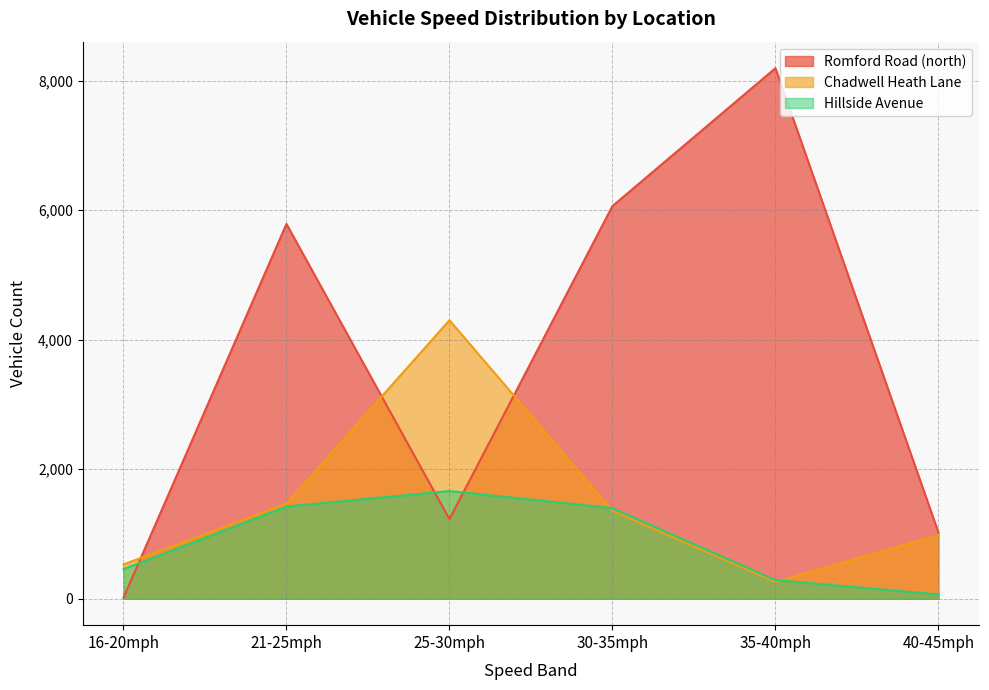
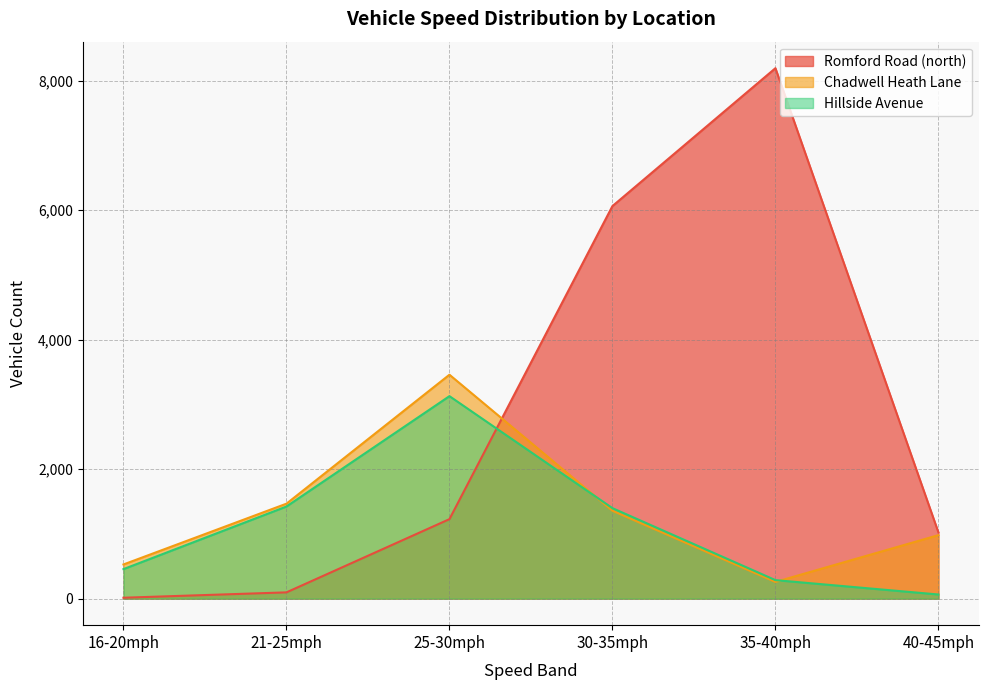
  {
    "Romford Road (north)": {
      "16-20mph": "0",
-     "21-25mph": "5,800",
+     "21-25mph": "100",
      "25-30mph": "1,200",
      "30-35mph": "6,100",
      "35-40mph": "8,200",
      "40-45mph": "1,000"
    },
    "Chadwell Heath Lane": {
      "16-20mph": "500",
      "21-25mph": "1,500",
-     "25-30mph": "4,300",
+     "25-30mph": "3,500",
      "30-35mph": "1,400",
      "40-45mph": "1,000"
    },
    "Hillside Avenue": {
      "16-20mph": "500",
      "21-25mph": "1,400",
-     "25-30mph": "1,700",
+     "25-30mph": "3,100",
      "30-35mph": "1,400",
      "40-45mph": "100"
    }
  }
